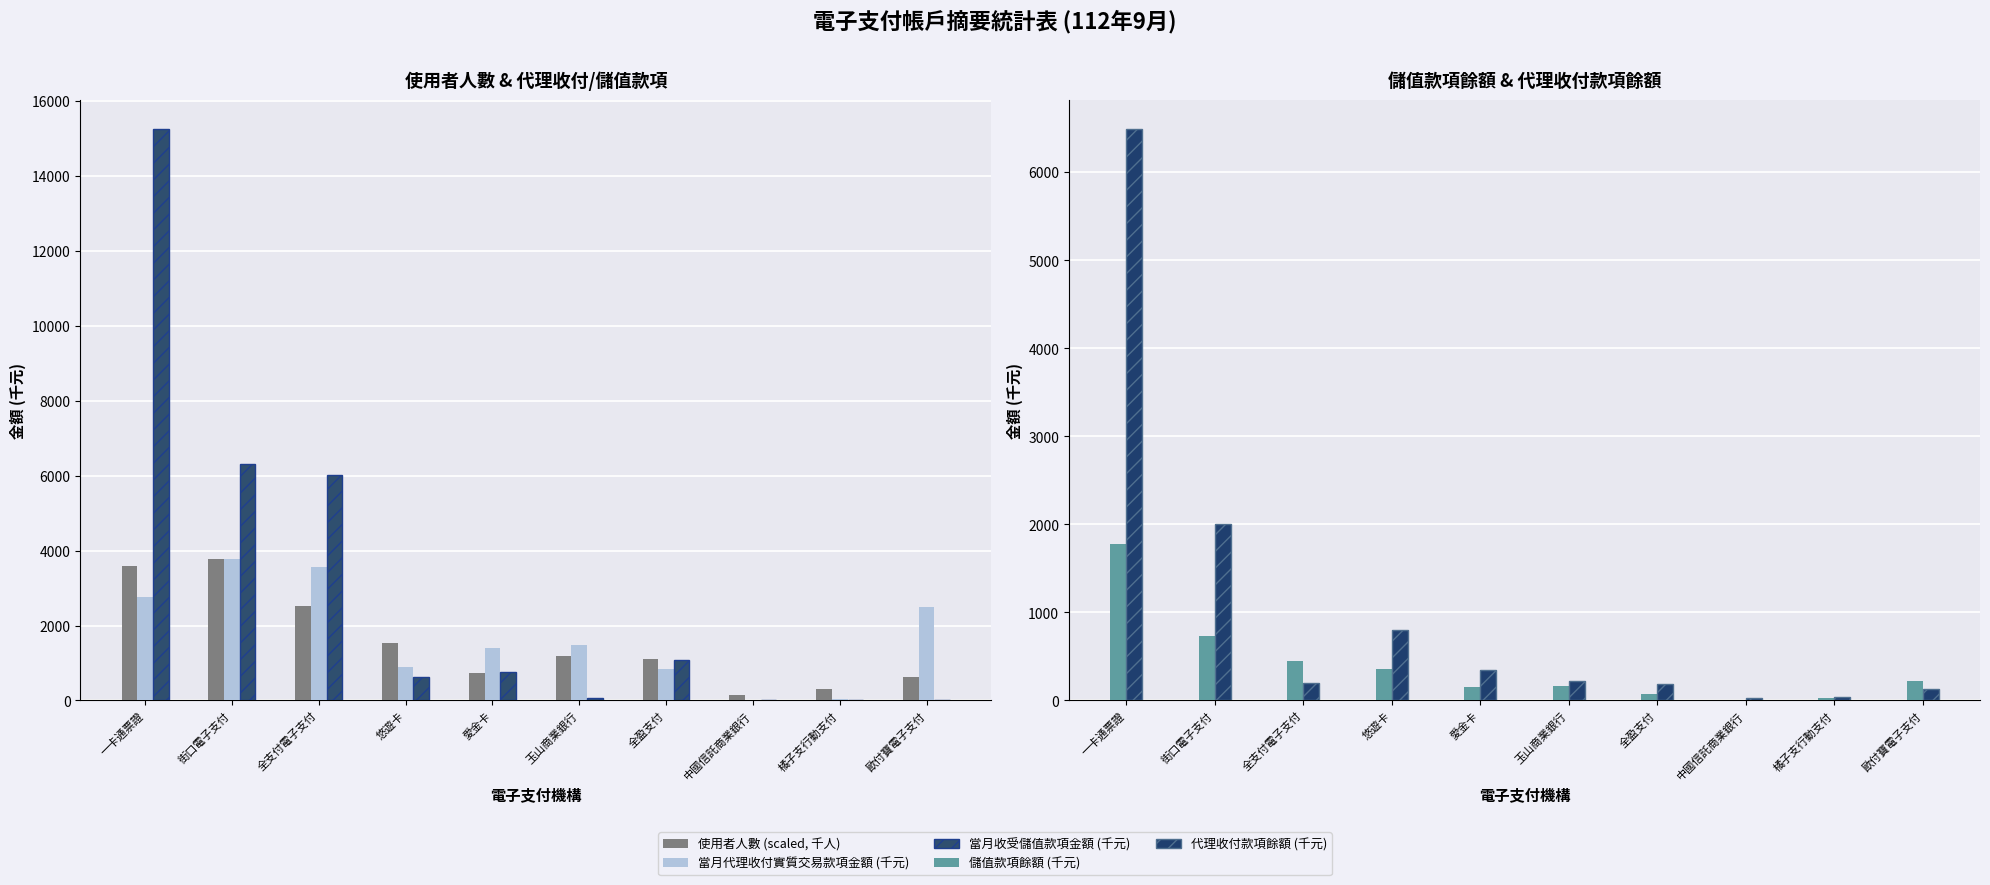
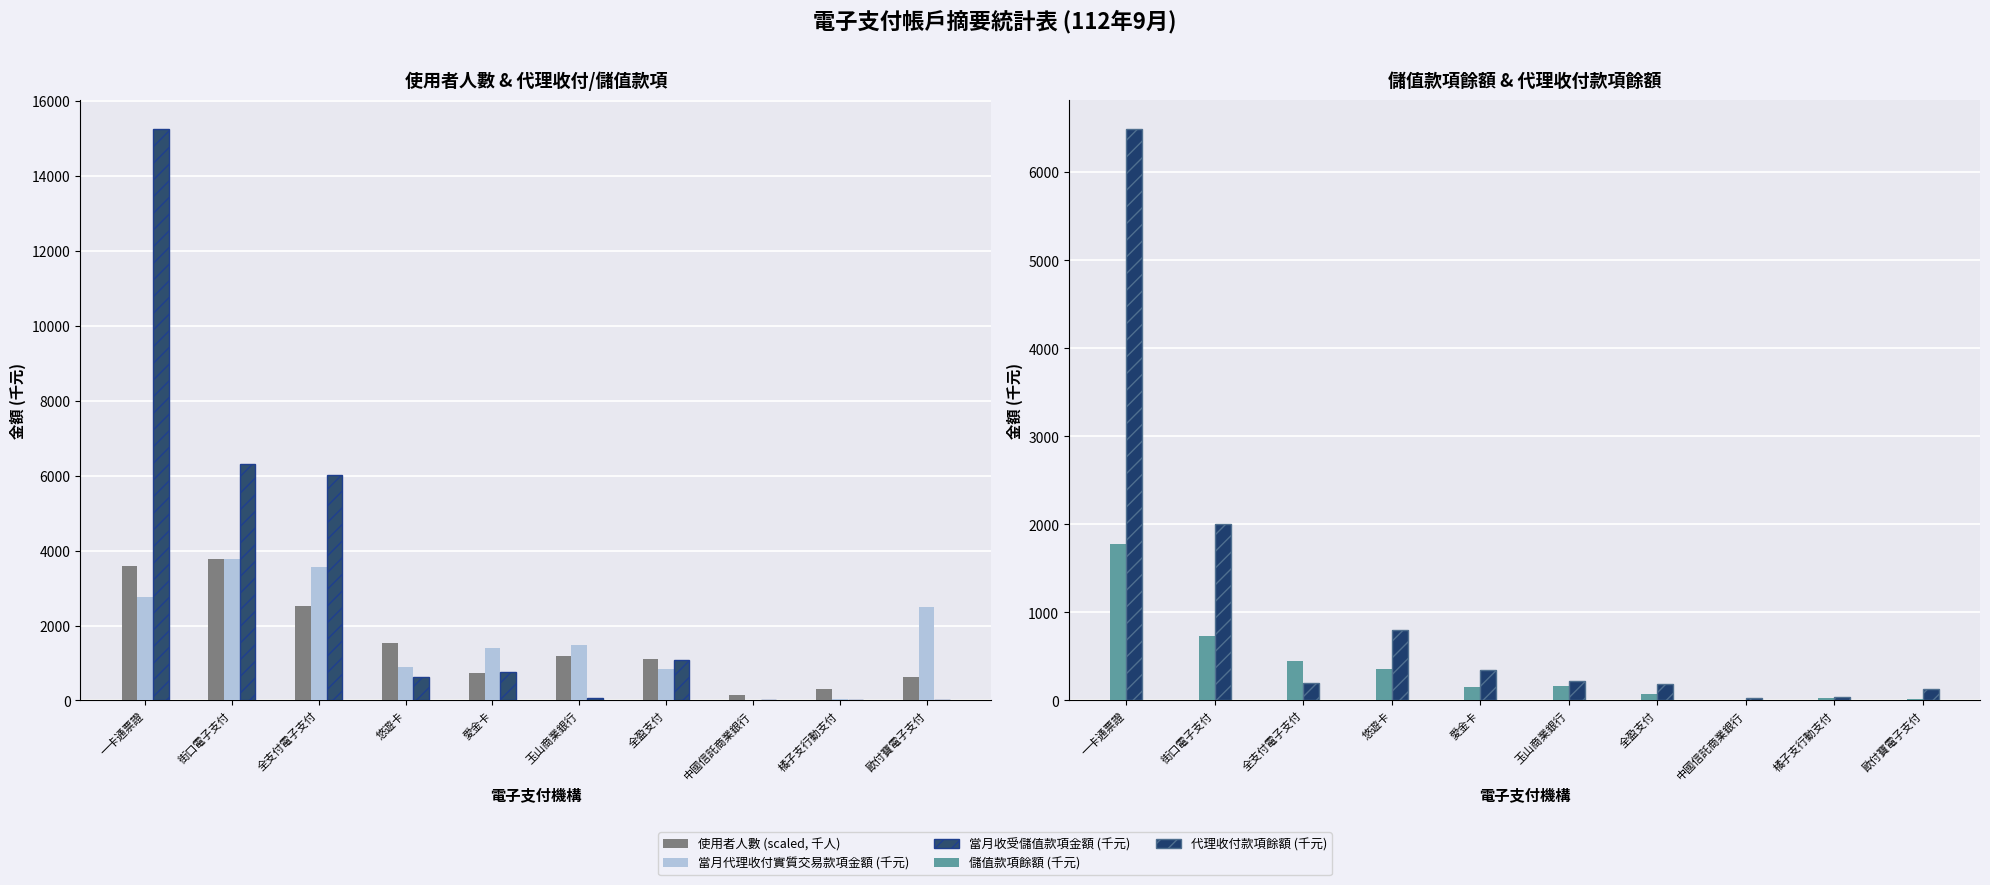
  {
    "使用者人數 & 代理收付/儲值款項": {
      "當月代理收付實質交易款項金額 (千元)": {
        "一卡通票證": 2800,
        "街口電子支付": 3800,
        "全支付電子支付": 3600,
        "悠遊卡": 900,
        "愛金卡": 1400,
        "玉山商業銀行": 1500,
        "全盈支付": 800,
        "歐付寶電子支付": 2500
      },
      "當月收受儲值款項金額 (千元)": {
        "一卡通票證": 15300,
        "街口電子支付": 6300,
        "全支付電子支付": 6000,
        "悠遊卡": 600,
        "愛金卡": 800,
        "全盈支付": 1100,
        "中國信託商業銀行": 0
      }
    },
    "儲值款項餘額 & 代理收付款項餘額": {
      "儲值款項餘額 (千元)": {
        "一卡通票證": 1800,
        "街口電子支付": 700,
        "全支付電子支付": 400,
        "悠遊卡": 400,
        "愛金卡": 200,
        "玉山商業銀行": 200,
        "全盈支付": 100,
-       "歐付寶電子支付": 200
+       "歐付寶電子支付": 0
      },
      "代理收付款項餘額 (千元)": {
        "一卡通票證": 6500,
        "街口電子支付": 2000,
        "全支付電子支付": 200,
        "悠遊卡": 800,
        "愛金卡": 300,
        "玉山商業銀行": 200,
        "全盈支付": 200,
        "中國信託商業銀行": 0,
        "橘子支行動支付": 0,
        "歐付寶電子支付": 100
      }
    }
  }
